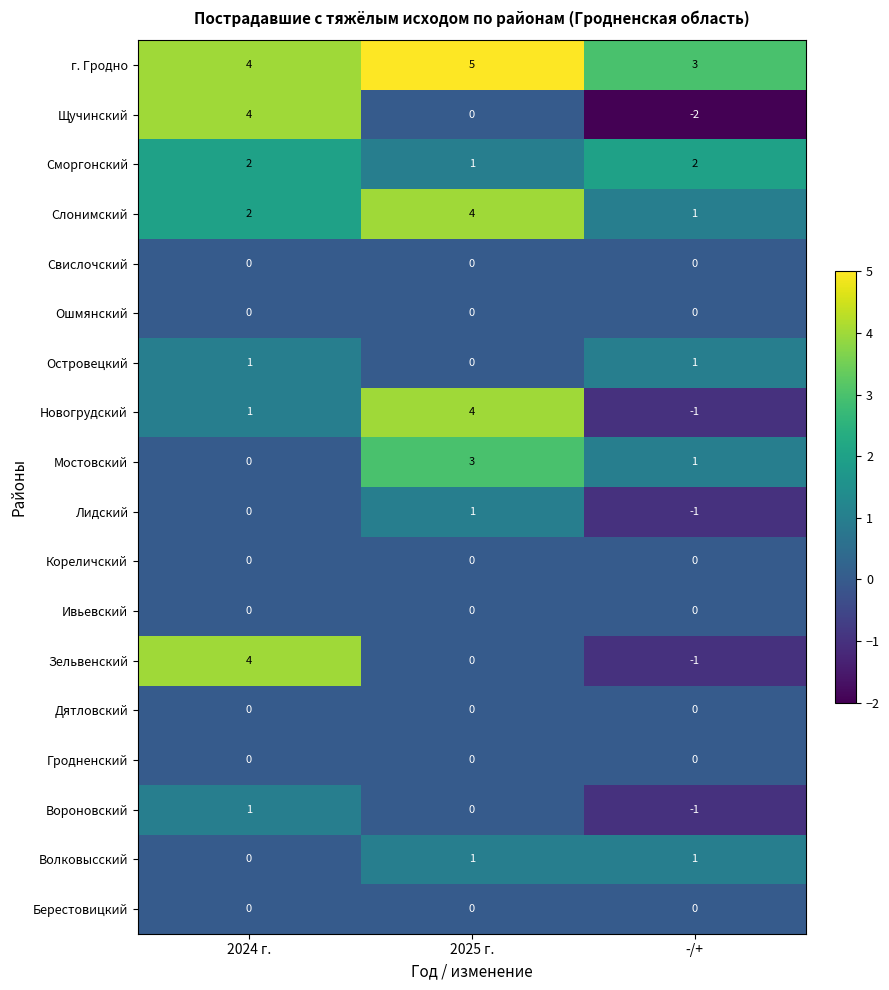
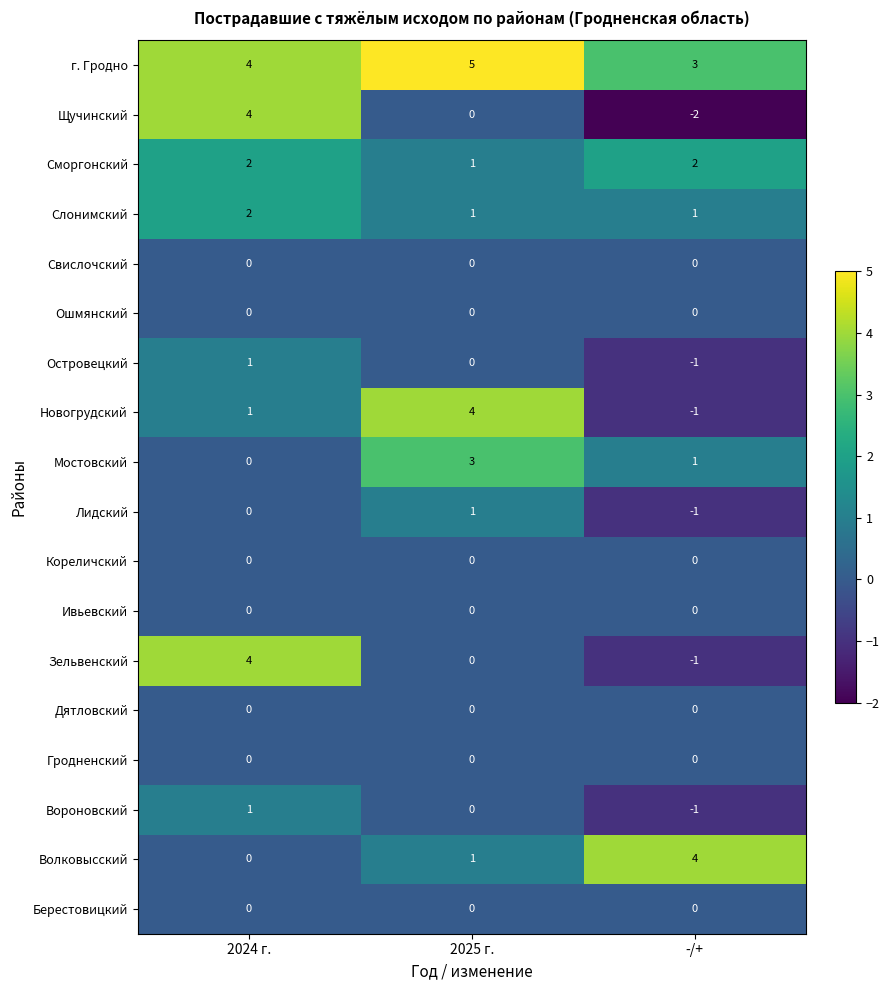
  {
    "г. Гродно": {
      "2024 г.": 4,
      "2025 г.": 5,
      "-/+": 3
    },
    "Щучинский": {
      "2024 г.": 4,
      "2025 г.": 0,
      "-/+": -2
    },
    "Сморгонский": {
      "2024 г.": 2,
      "2025 г.": 1,
      "-/+": 2
    },
    "Слонимский": {
      "2024 г.": 2,
-     "2025 г.": 4,
+     "2025 г.": 1,
      "-/+": 1
    },
    "Свислочский": {
      "2024 г.": 0,
      "2025 г.": 0,
      "-/+": 0
    },
    "Ошмянский": {
      "2024 г.": 0,
      "2025 г.": 0,
      "-/+": 0
    },
    "Островецкий": {
      "2024 г.": 1,
      "2025 г.": 0,
-     "-/+": 1
+     "-/+": -1
    },
    "Новогрудский": {
      "2024 г.": 1,
      "2025 г.": 4,
      "-/+": -1
    },
    "Мостовский": {
      "2024 г.": 0,
      "2025 г.": 3,
      "-/+": 1
    },
    "Лидский": {
      "2024 г.": 0,
      "2025 г.": 1,
      "-/+": -1
    },
    "Кореличский": {
      "2024 г.": 0,
      "2025 г.": 0,
      "-/+": 0
    },
    "Ивьевский": {
      "2024 г.": 0,
      "2025 г.": 0,
      "-/+": 0
    },
    "Зельвенский": {
      "2024 г.": 4,
      "2025 г.": 0,
      "-/+": -1
    },
    "Дятловский": {
      "2024 г.": 0,
      "2025 г.": 0,
      "-/+": 0
    },
    "Гродненский": {
      "2024 г.": 0,
      "2025 г.": 0,
      "-/+": 0
    },
    "Вороновский": {
      "2024 г.": 1,
      "2025 г.": 0,
      "-/+": -1
    },
    "Волковысский": {
      "2024 г.": 0,
      "2025 г.": 1,
-     "-/+": 1
+     "-/+": 4
    },
    "Берестовицкий": {
      "2024 г.": 0,
      "2025 г.": 0,
      "-/+": 0
    }
  }
